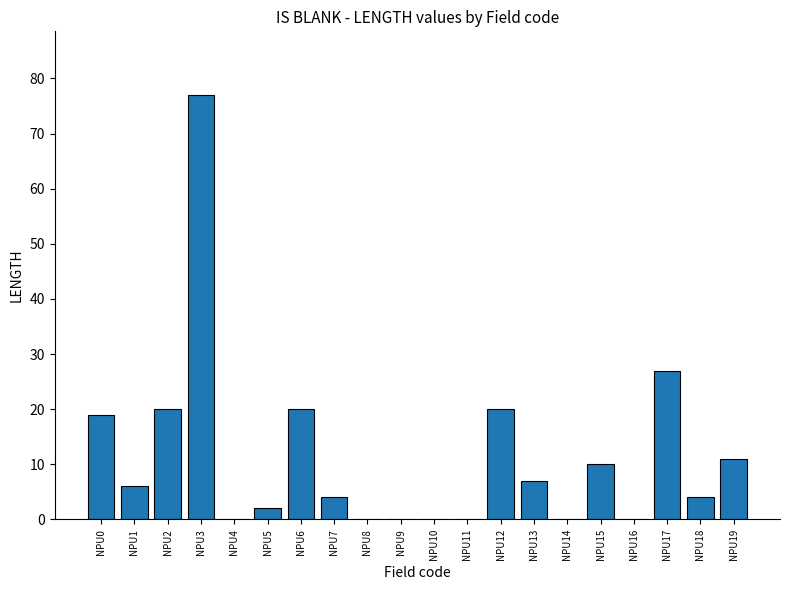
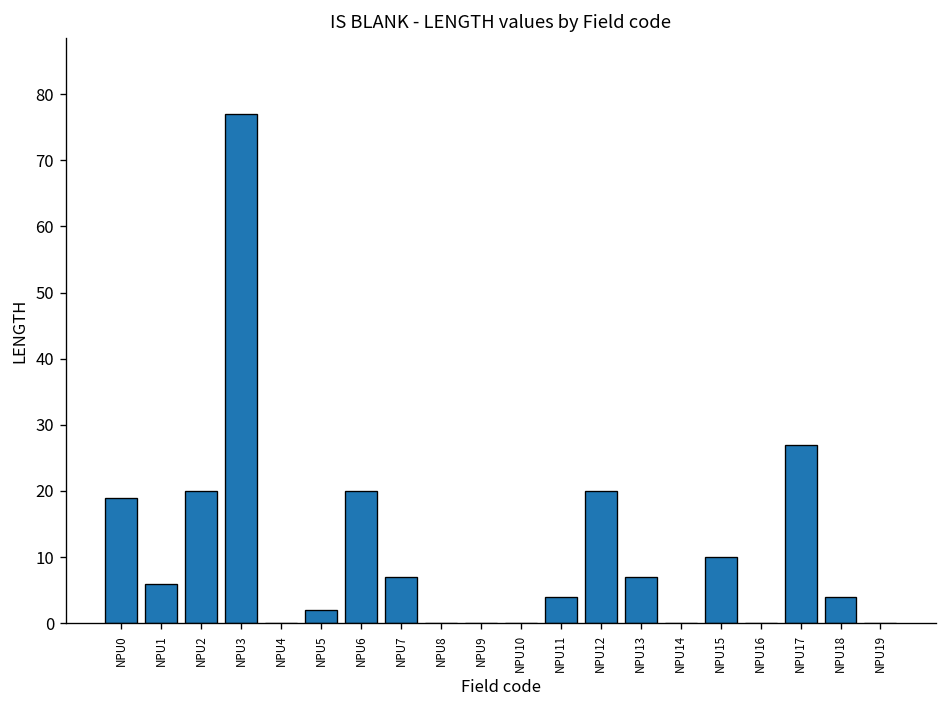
  {
    "NPU0": 19,
    "NPU1": 6,
    "NPU2": 20,
    "NPU3": 77,
    "NPU4": 0,
    "NPU5": 2,
    "NPU6": 20,
-   "NPU7": 4,
+   "NPU7": 7,
    "NPU8": 0,
    "NPU9": 0,
    "NPU10": 0,
-   "NPU11": 0,
+   "NPU11": 4,
    "NPU12": 20,
    "NPU13": 7,
    "NPU14": 0,
    "NPU15": 10,
    "NPU16": 0,
    "NPU17": 27,
    "NPU18": 4,
-   "NPU19": 11
+   "NPU19": 0
  }
